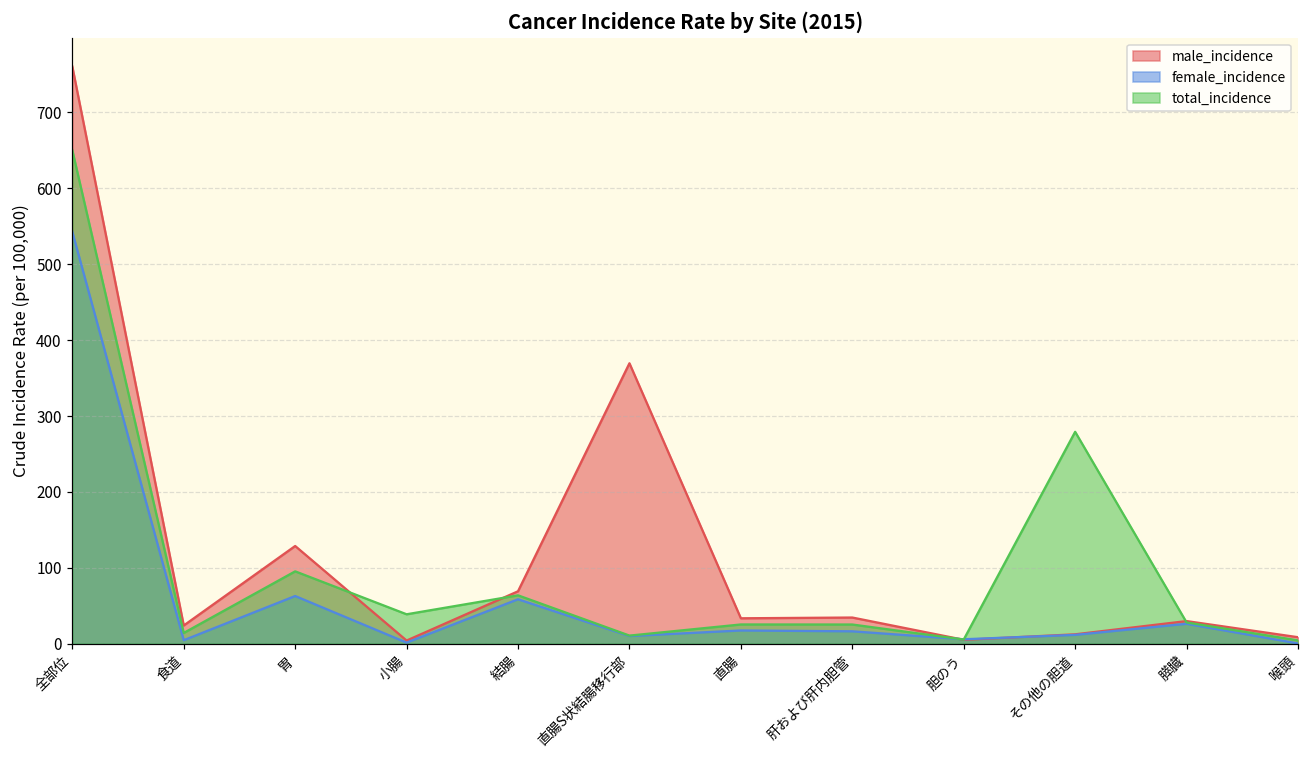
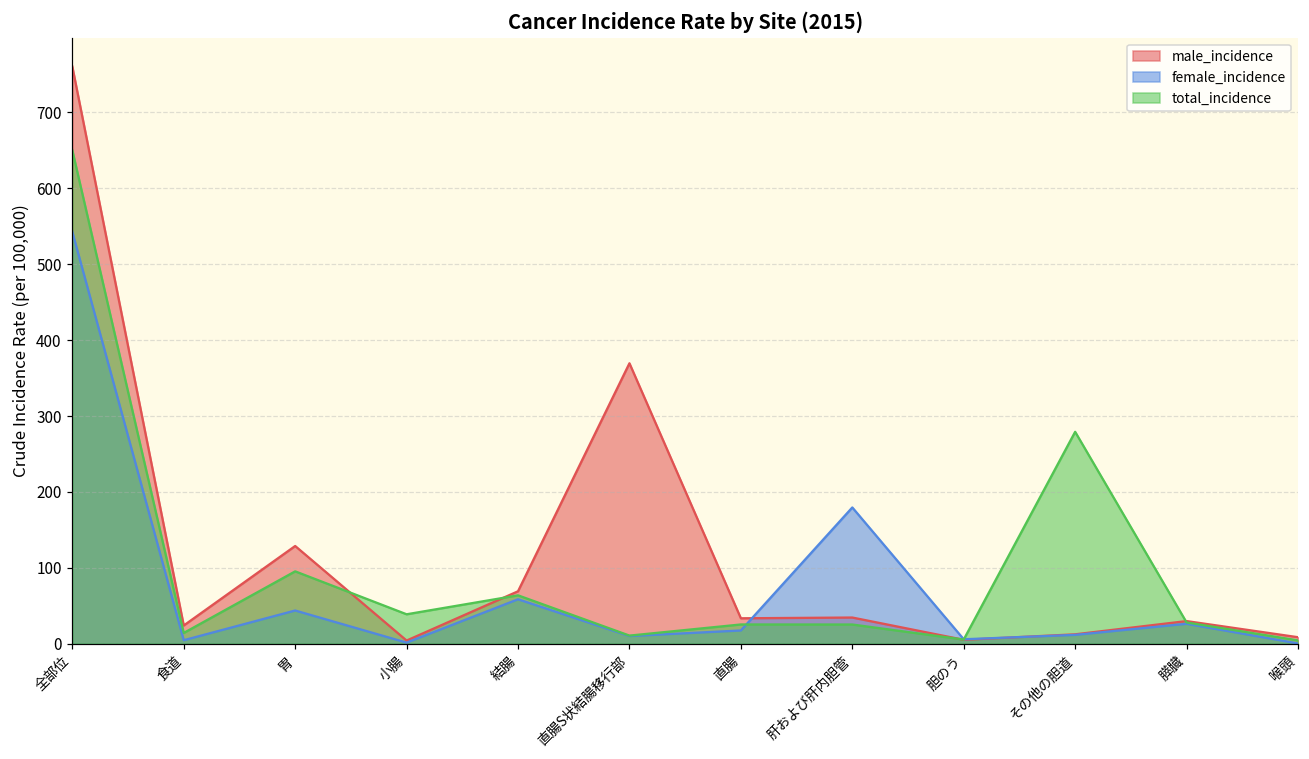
  {
    "male_incidence": {
      "全部位": 760,
      "食道": 20,
      "胃": 130,
      "結腸": 70,
      "直腸S状結腸移行部": 370,
      "直腸": 30,
      "肝および肝内胆管": 30,
      "喉頭": 10
    },
    "female_incidence": {
      "全部位": 540,
      "食道": 0,
-     "胃": 60,
+     "胃": 40,
      "結腸": 60,
      "直腸": 20,
-     "肝および肝内胆管": 20,
+     "肝および肝内胆管": 180,
      "喉頭": 0
    },
    "total_incidence": {
      "全部位": 650,
      "食道": 10,
      "胃": 100,
      "小腸": 40,
      "結腸": 60,
      "直腸": 30,
      "肝および肝内胆管": 30,
      "その他の胆道": 280,
      "喉頭": 0
    }
  }
